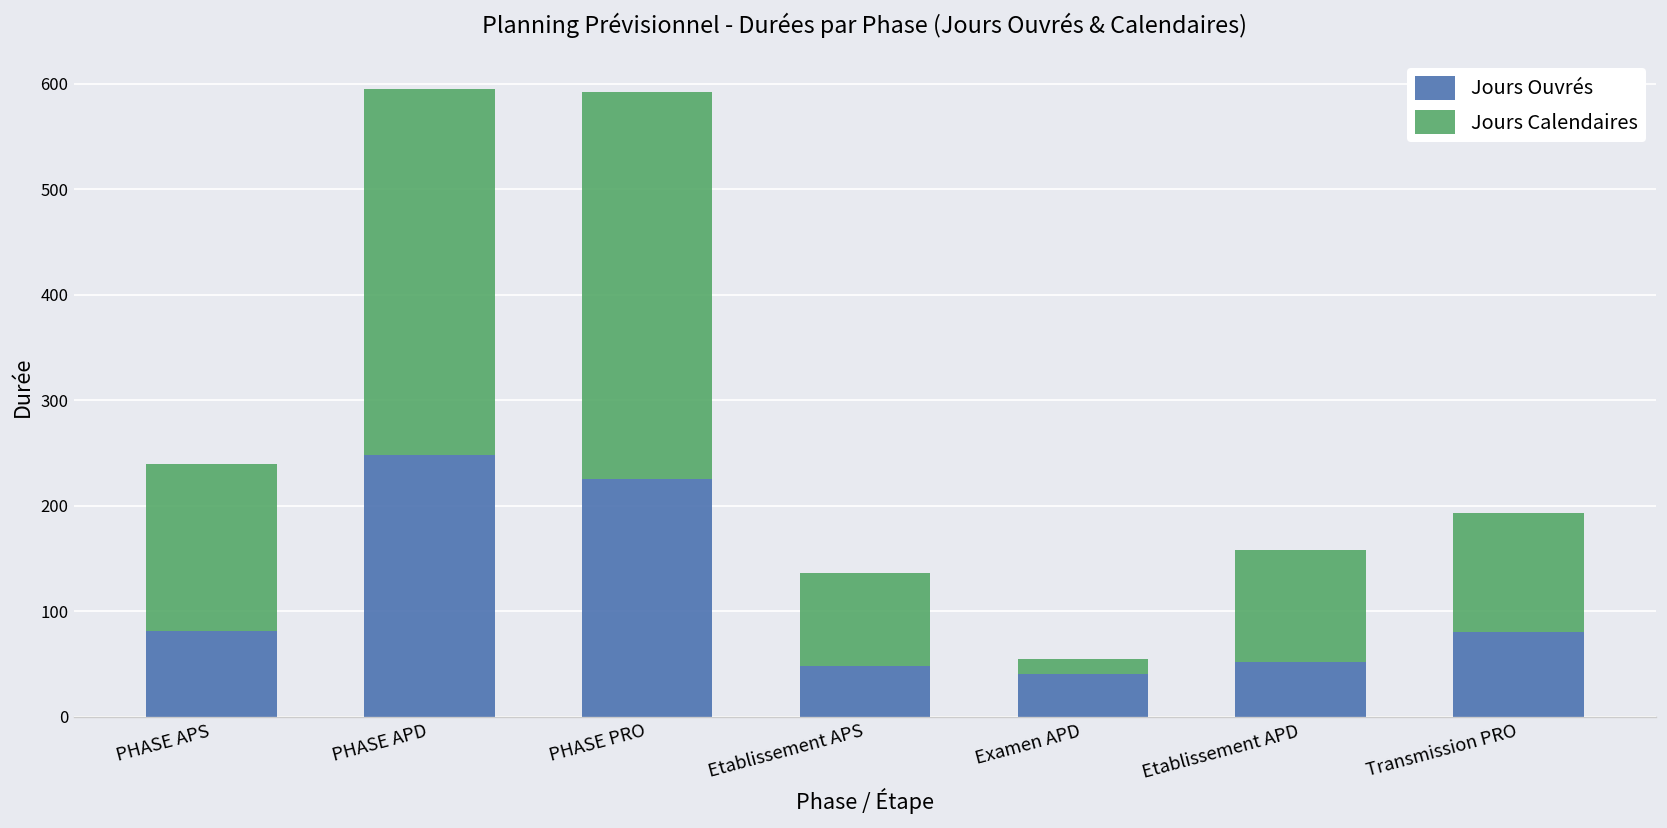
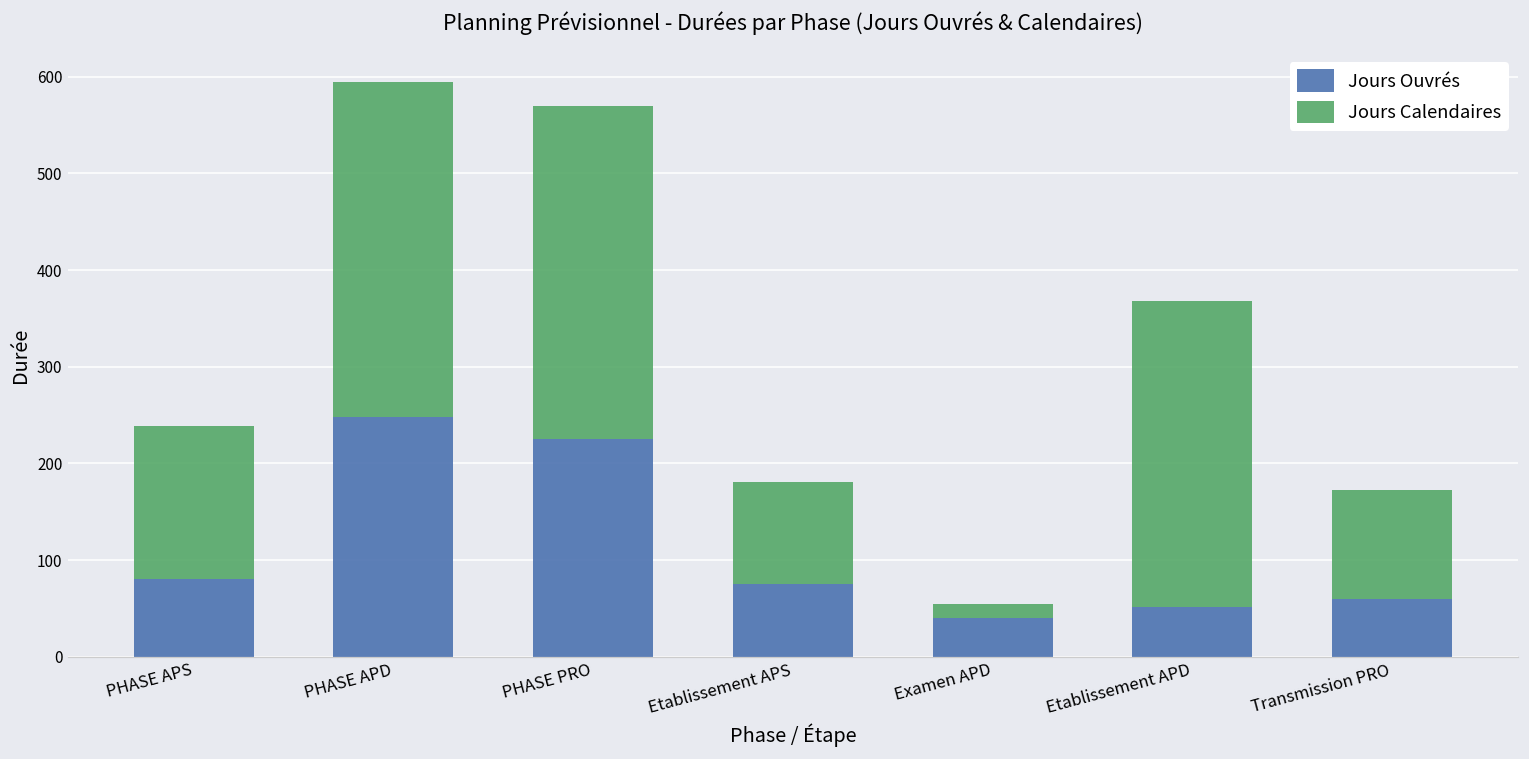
  {
    "Jours Ouvrés": {
      "PHASE APS": 80,
      "PHASE APD": 250,
      "PHASE PRO": 230,
-     "Etablissement APS": 50,
+     "Etablissement APS": 80,
      "Examen APD": 40,
      "Etablissement APD": 50,
-     "Transmission PRO": 80
+     "Transmission PRO": 60
    },
    "Jours Calendaires": {
      "PHASE APS": 160,
      "PHASE APD": 350,
-     "PHASE PRO": 370,
-     "Etablissement APS": 90,
+     "PHASE PRO": 350,
+     "Etablissement APS": 110,
      "Examen APD": 20,
-     "Etablissement APD": 110,
+     "Etablissement APD": 320,
      "Transmission PRO": 110
    }
  }
